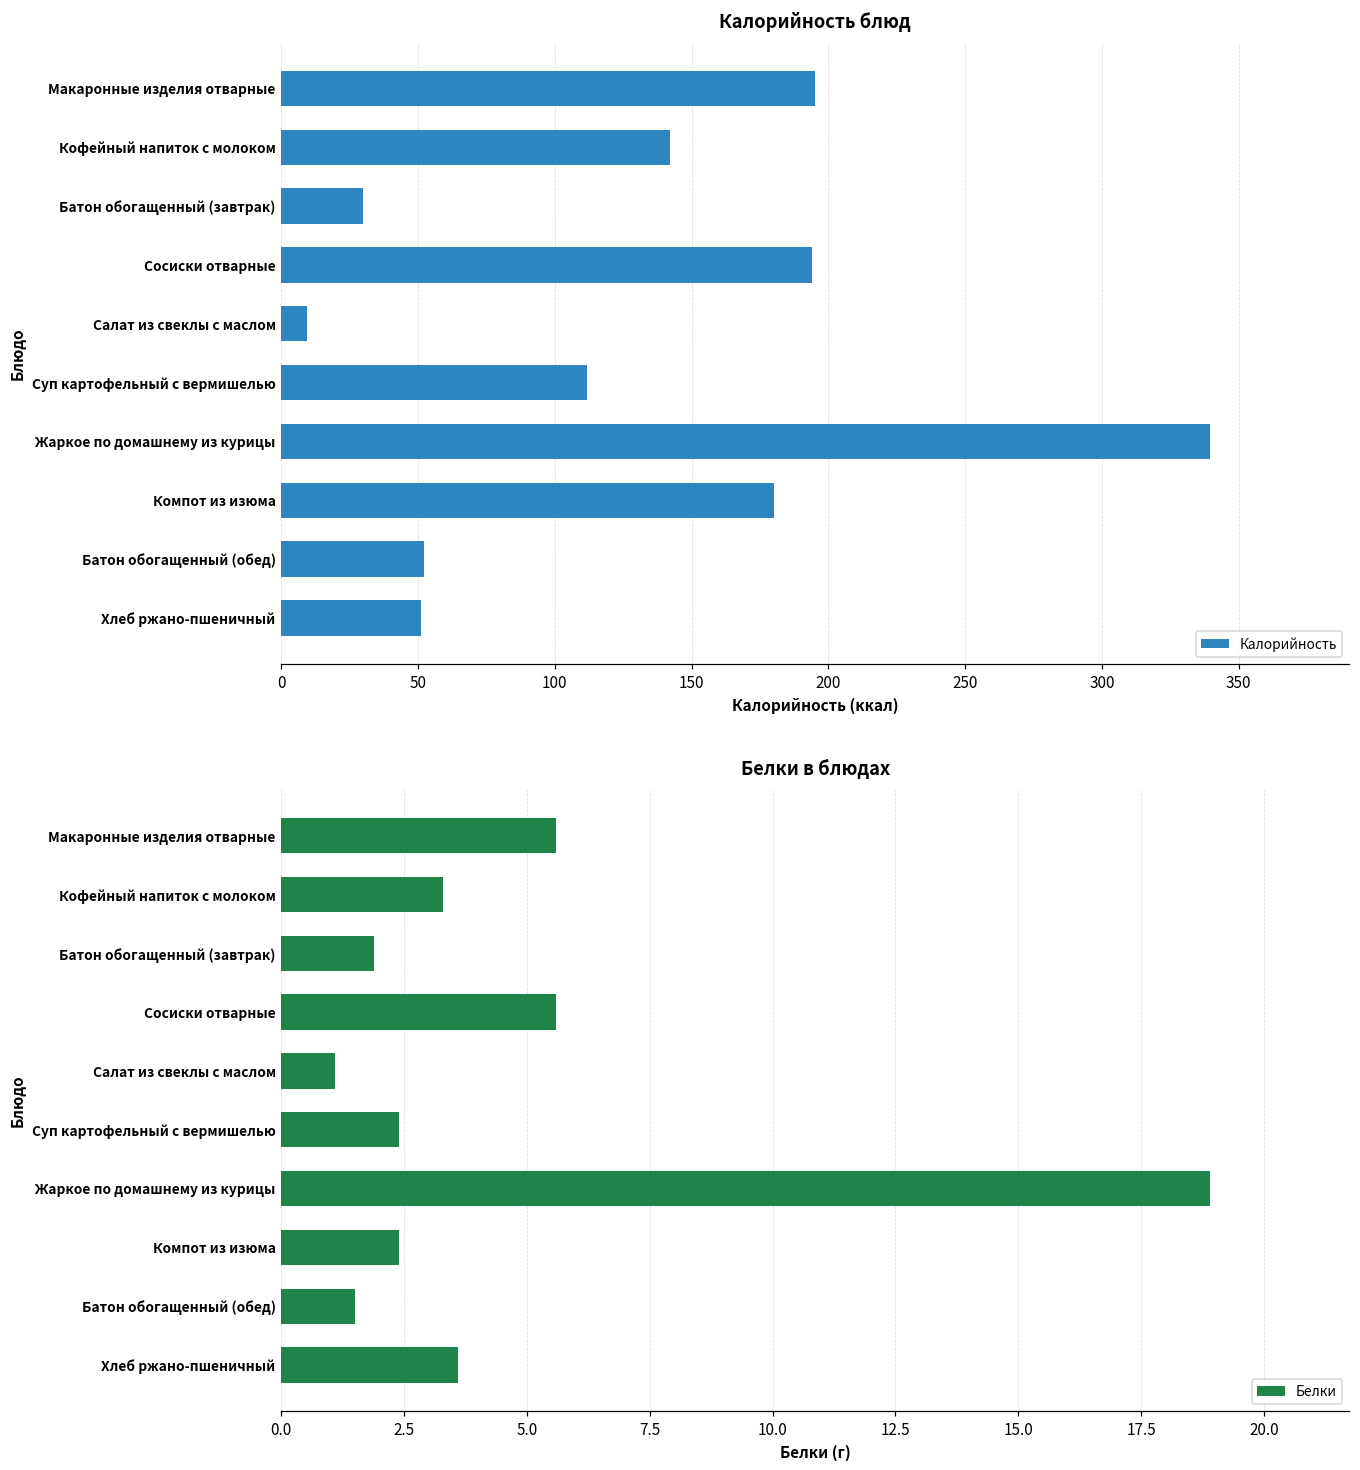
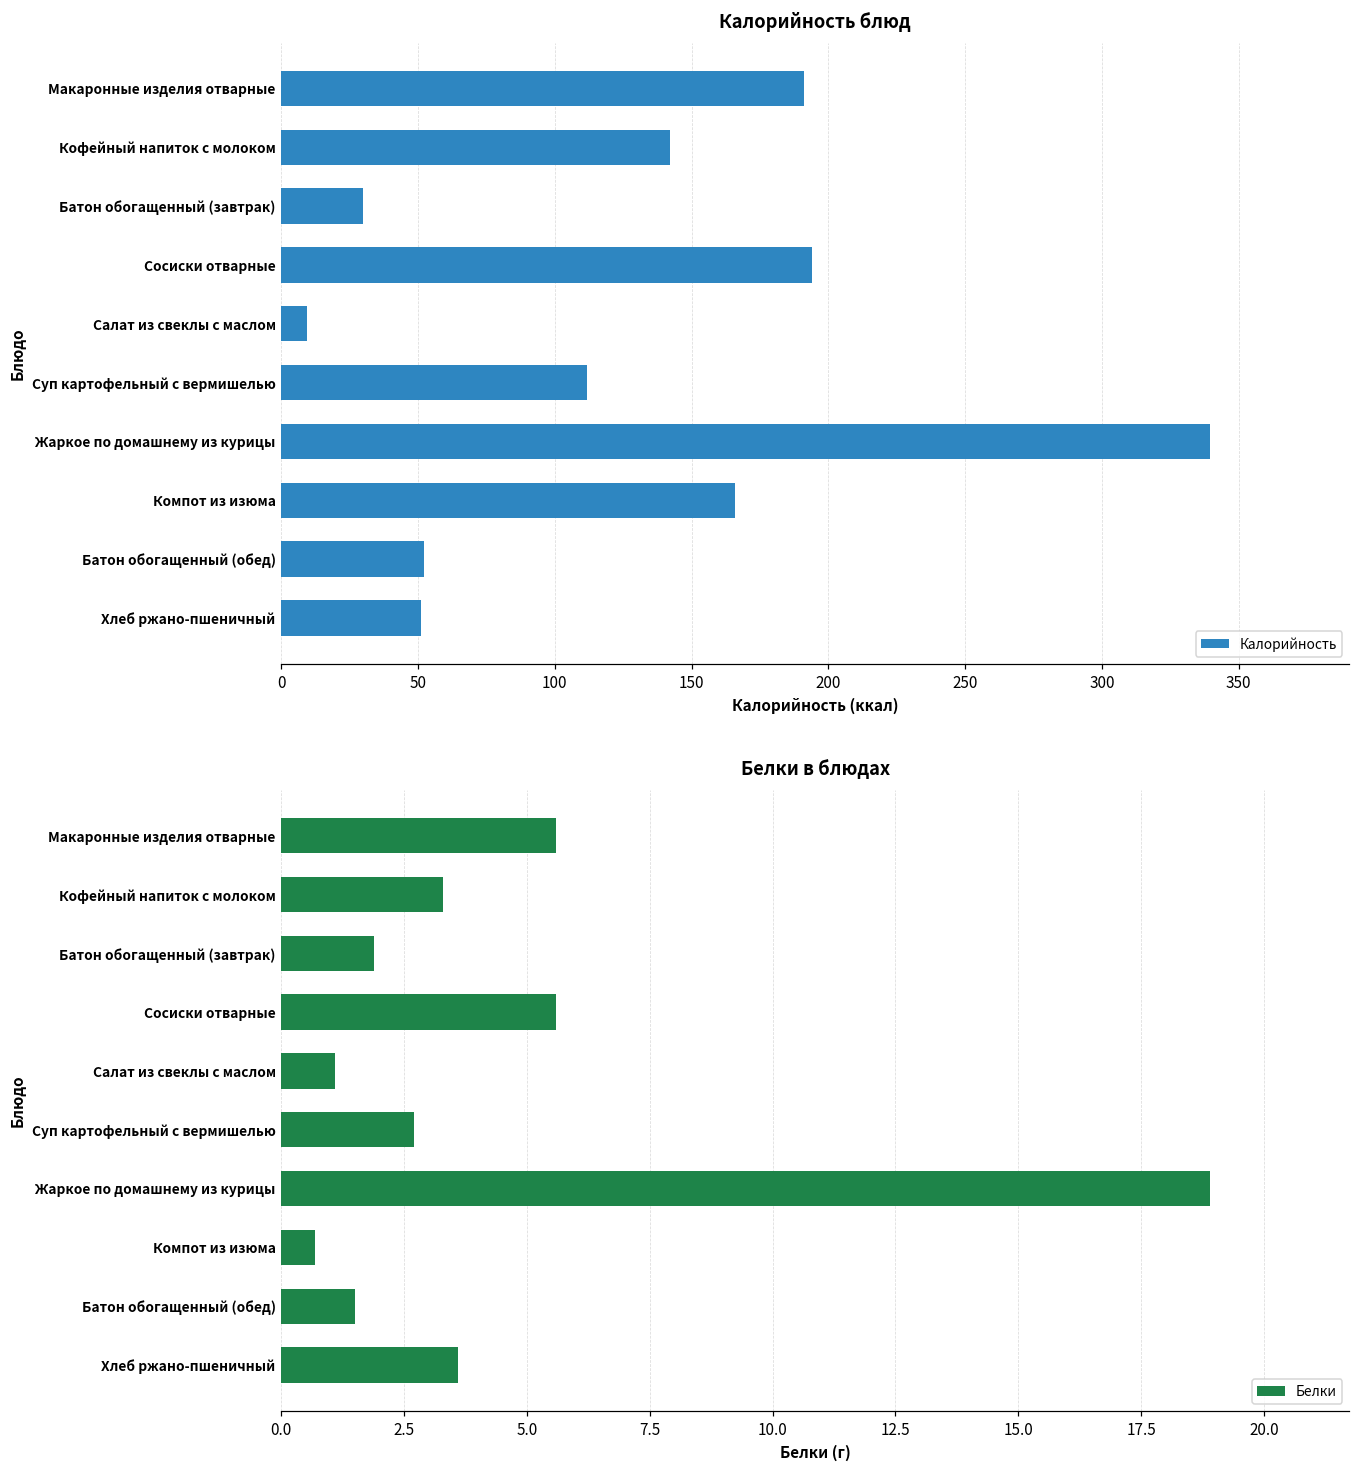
  {
    "Калорийность блюд": {
-     "Макаронные изделия отварные": 195,
+     "Макаронные изделия отварные": 191,
      "Кофейный напиток с молоком": 142,
      "Батон обогащенный (завтрак)": 30,
      "Сосиски отварные": 194,
      "Салат из свеклы с маслом": 9,
      "Суп картофельный с вермишелью": 112,
      "Жаркое по домашнему из курицы": 340,
-     "Компот из изюма": 180,
+     "Компот из изюма": 166,
      "Батон обогащенный (обед)": 52,
      "Хлеб ржано-пшеничный": 51
    },
    "Белки в блюдах": {
      "Макаронные изделия отварные": 5.6,
      "Кофейный напиток с молоком": 3.3,
      "Батон обогащенный (завтрак)": 1.9,
      "Сосиски отварные": 5.6,
      "Салат из свеклы с маслом": 1.1,
-     "Суп картофельный с вермишелью": 2.4,
+     "Суп картофельный с вермишелью": 2.7,
      "Жаркое по домашнему из курицы": 18.9,
-     "Компот из изюма": 2.4,
+     "Компот из изюма": 0.7,
      "Батон обогащенный (обед)": 1.5,
      "Хлеб ржано-пшеничный": 3.6
    }
  }
